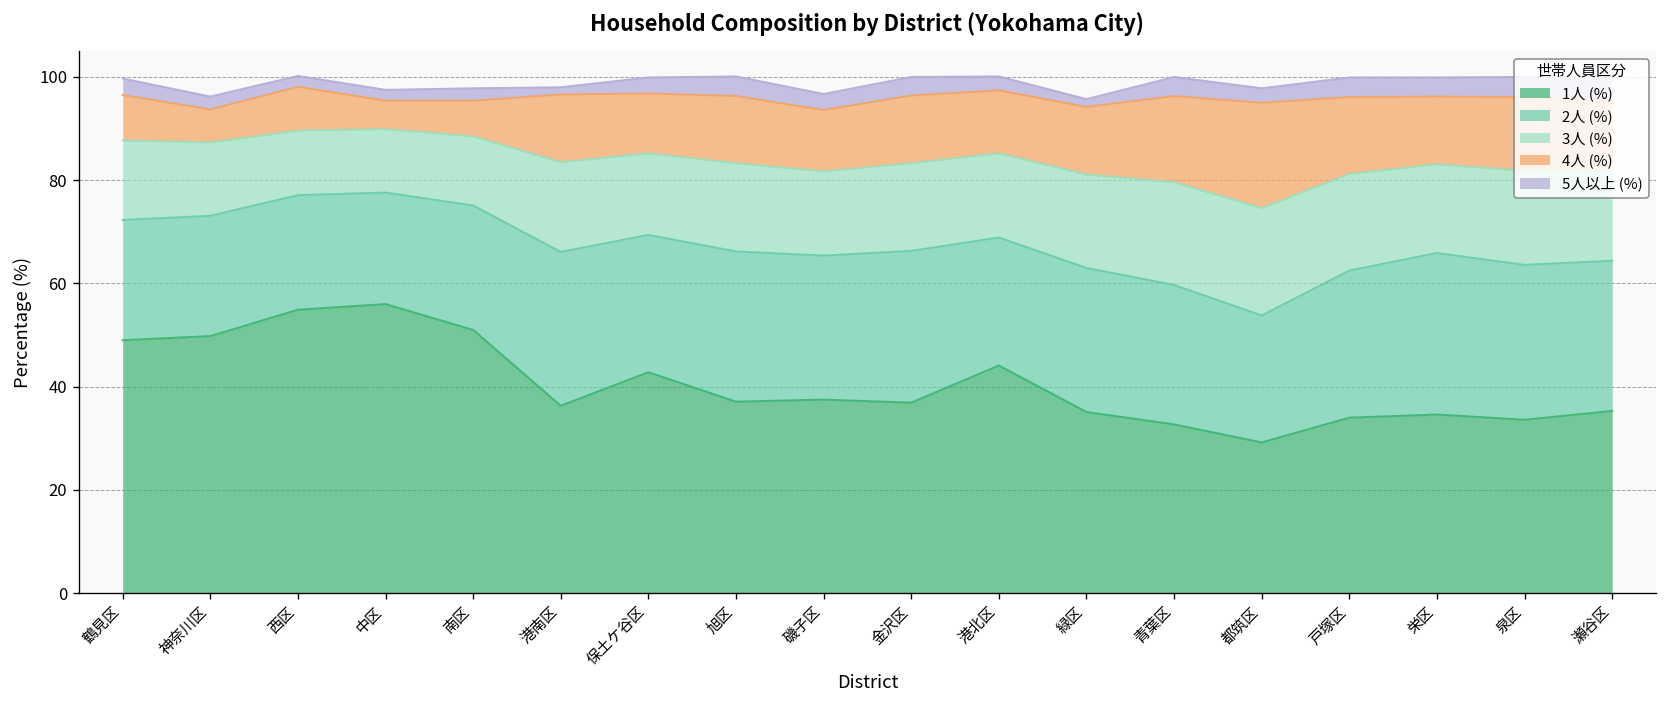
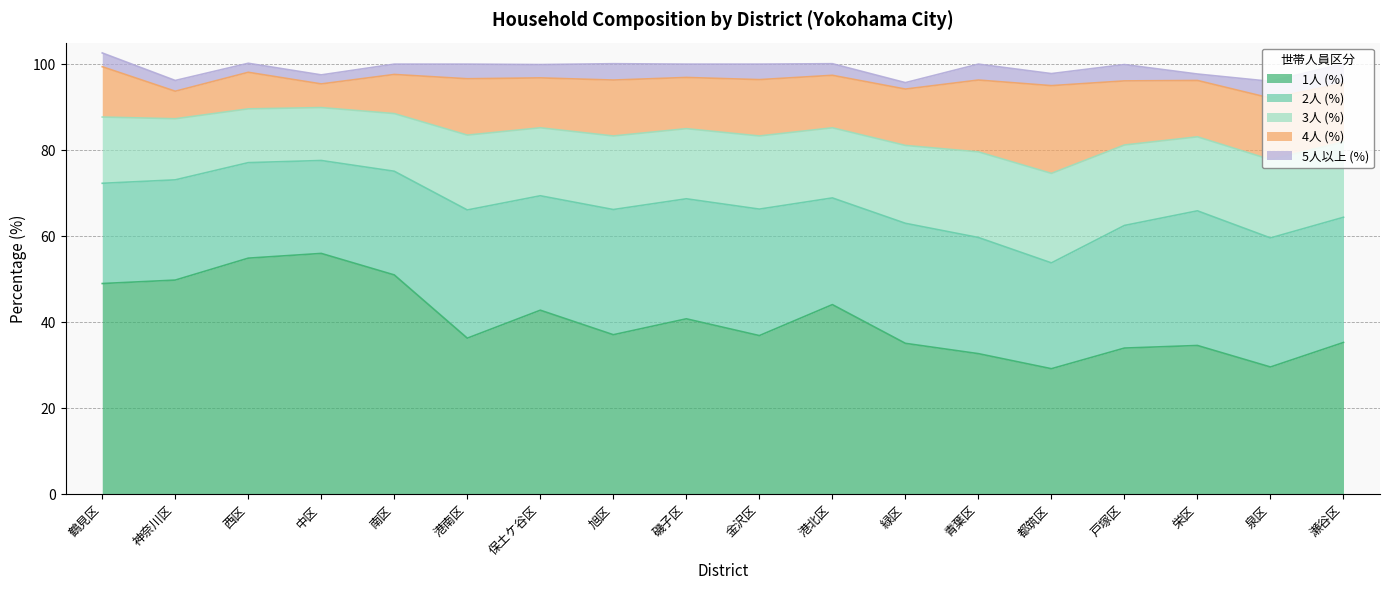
  {
    "1人 (%)": {
      "鶴見区": 49,
      "神奈川区": 50,
      "西区": 55,
      "中区": 56,
      "南区": 51,
      "港南区": 36,
      "保土ケ谷区": 43,
      "旭区": 37,
-     "磯子区": 38,
+     "磯子区": 41,
      "金沢区": 37,
      "港北区": 44,
      "緑区": 35,
      "青葉区": 33,
      "都筑区": 29,
      "戸塚区": 34,
      "栄区": 35,
-     "泉区": 34,
+     "泉区": 30,
      "瀬谷区": 35
    },
    "4人 (%)": {
-     "鶴見区": 9,
+     "鶴見区": 12,
      "神奈川区": 6,
      "西区": 9,
      "中区": 6,
-     "南区": 7,
+     "南区": 9,
      "港南区": 13,
      "保土ケ谷区": 12,
      "旭区": 13,
      "磯子区": 12,
      "金沢区": 13,
      "港北区": 12,
      "緑区": 13,
      "青葉区": 17,
      "都筑区": 20,
      "戸塚区": 15,
      "栄区": 13
    },
    "5人以上 (%)": {
      "鶴見区": 3,
      "神奈川区": 3,
      "西区": 2,
      "中区": 2,
      "南区": 2,
-     "港南区": 1,
+     "港南区": 3,
      "保土ケ谷区": 3,
      "旭区": 4,
      "磯子区": 3,
      "金沢区": 4,
      "港北区": 3,
      "緑区": 2,
      "青葉区": 4,
      "都筑区": 3,
      "戸塚区": 4,
-     "栄区": 4
+     "栄区": 2
    }
  }
